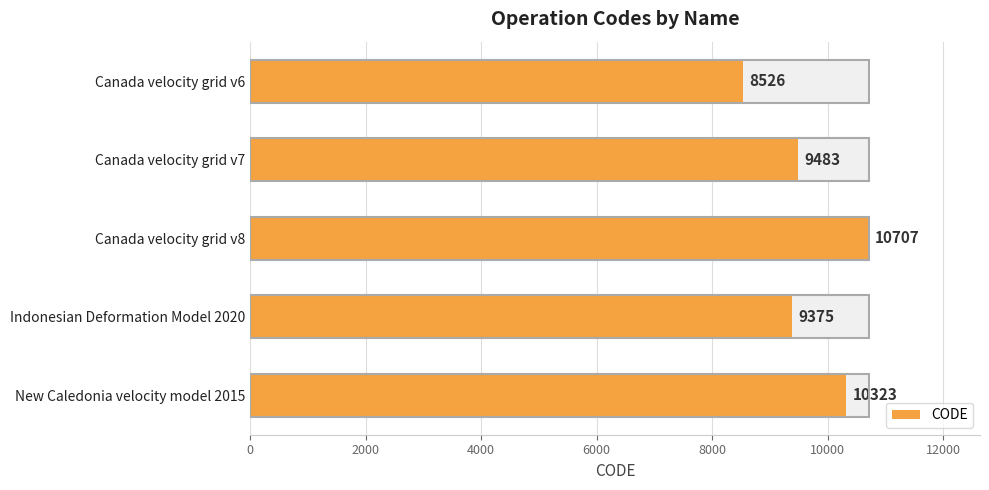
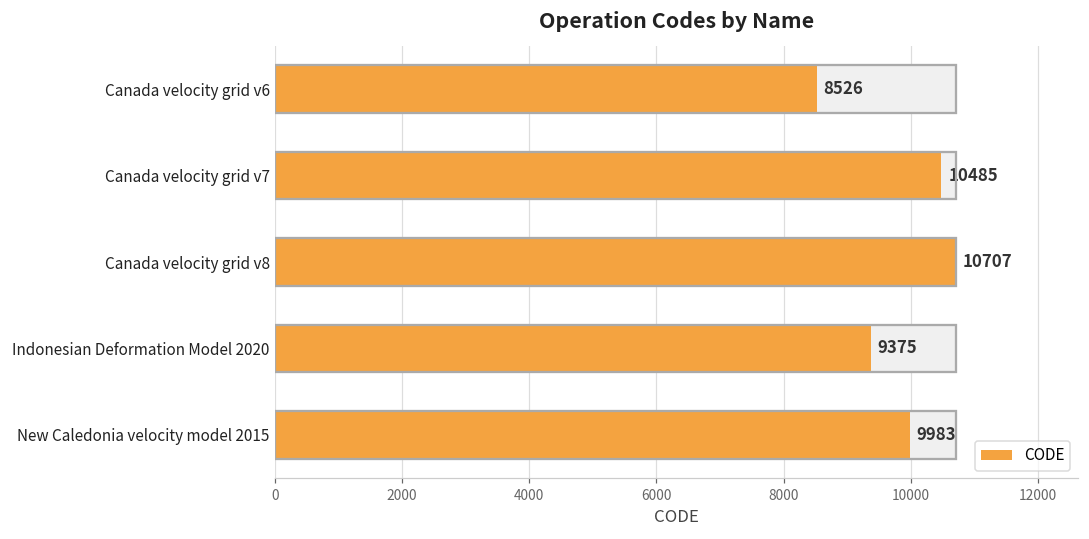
  {
    "CODE": {
-     "Canada velocity grid v7": 9483,
+     "Canada velocity grid v7": 10485,
      "Canada velocity grid v8": 10707,
-     "New Caledonia velocity model 2015": 10323
+     "New Caledonia velocity model 2015": 9983
    }
  }
